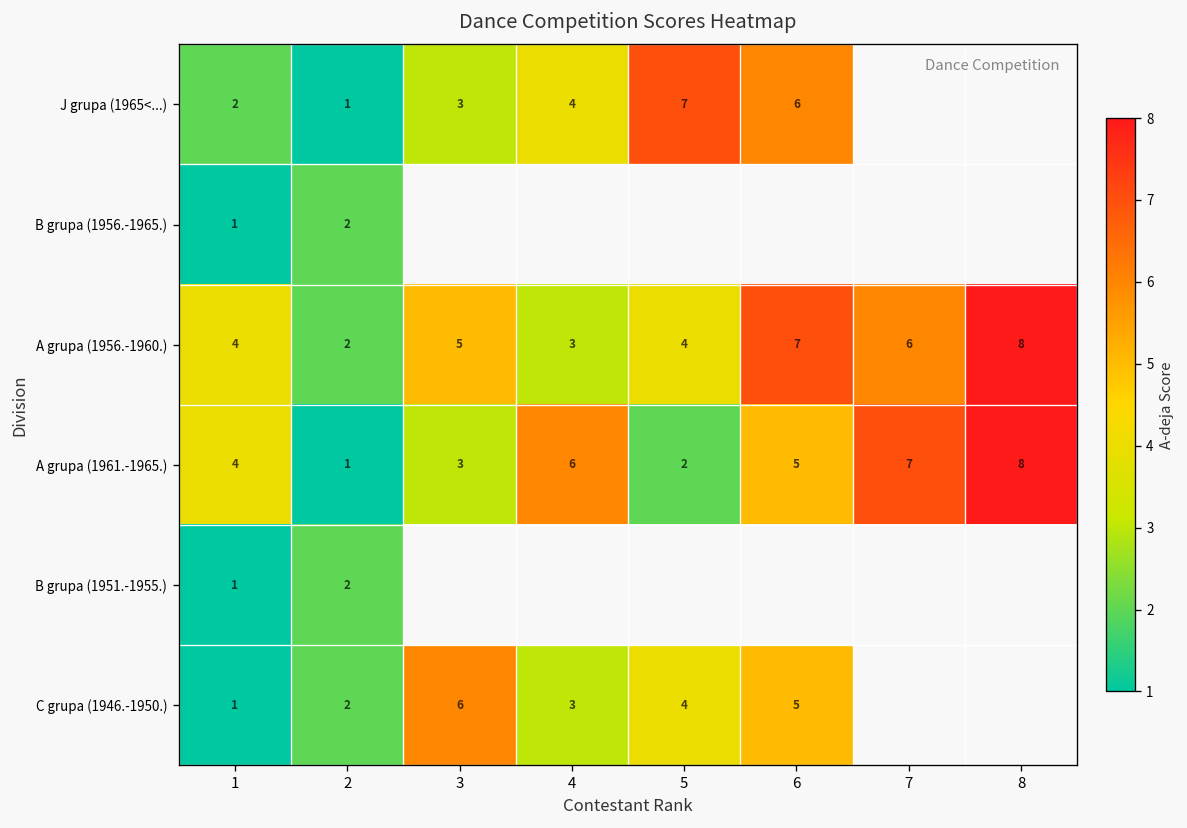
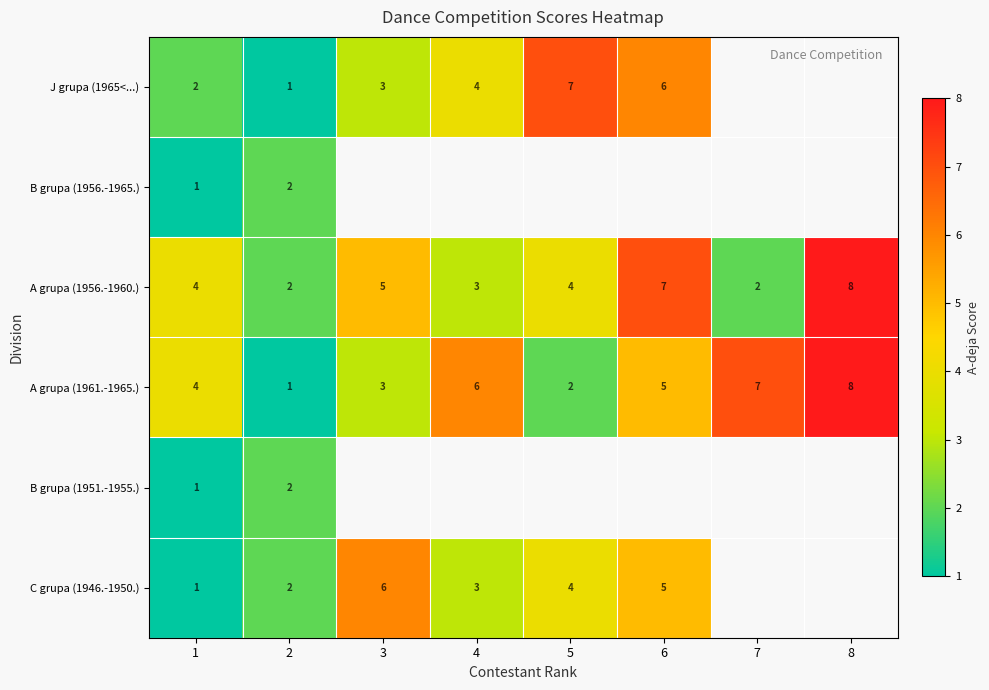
  {
    "J grupa (1965<...)": {
      "1": 2,
      "2": 1,
      "3": 3,
      "4": 4,
      "5": 7,
      "6": 6
    },
    "B grupa (1956.-1965.)": {
      "1": 1,
      "2": 2
    },
    "A grupa (1956.-1960.)": {
      "1": 4,
      "2": 2,
      "3": 5,
      "4": 3,
      "5": 4,
      "6": 7,
-     "7": 6,
+     "7": 2,
      "8": 8
    },
    "A grupa (1961.-1965.)": {
      "1": 4,
      "2": 1,
      "3": 3,
      "4": 6,
      "5": 2,
      "6": 5,
      "7": 7,
      "8": 8
    },
    "B grupa (1951.-1955.)": {
      "1": 1,
      "2": 2
    },
    "C grupa (1946.-1950.)": {
      "1": 1,
      "2": 2,
      "3": 6,
      "4": 3,
      "5": 4,
      "6": 5
    }
  }
